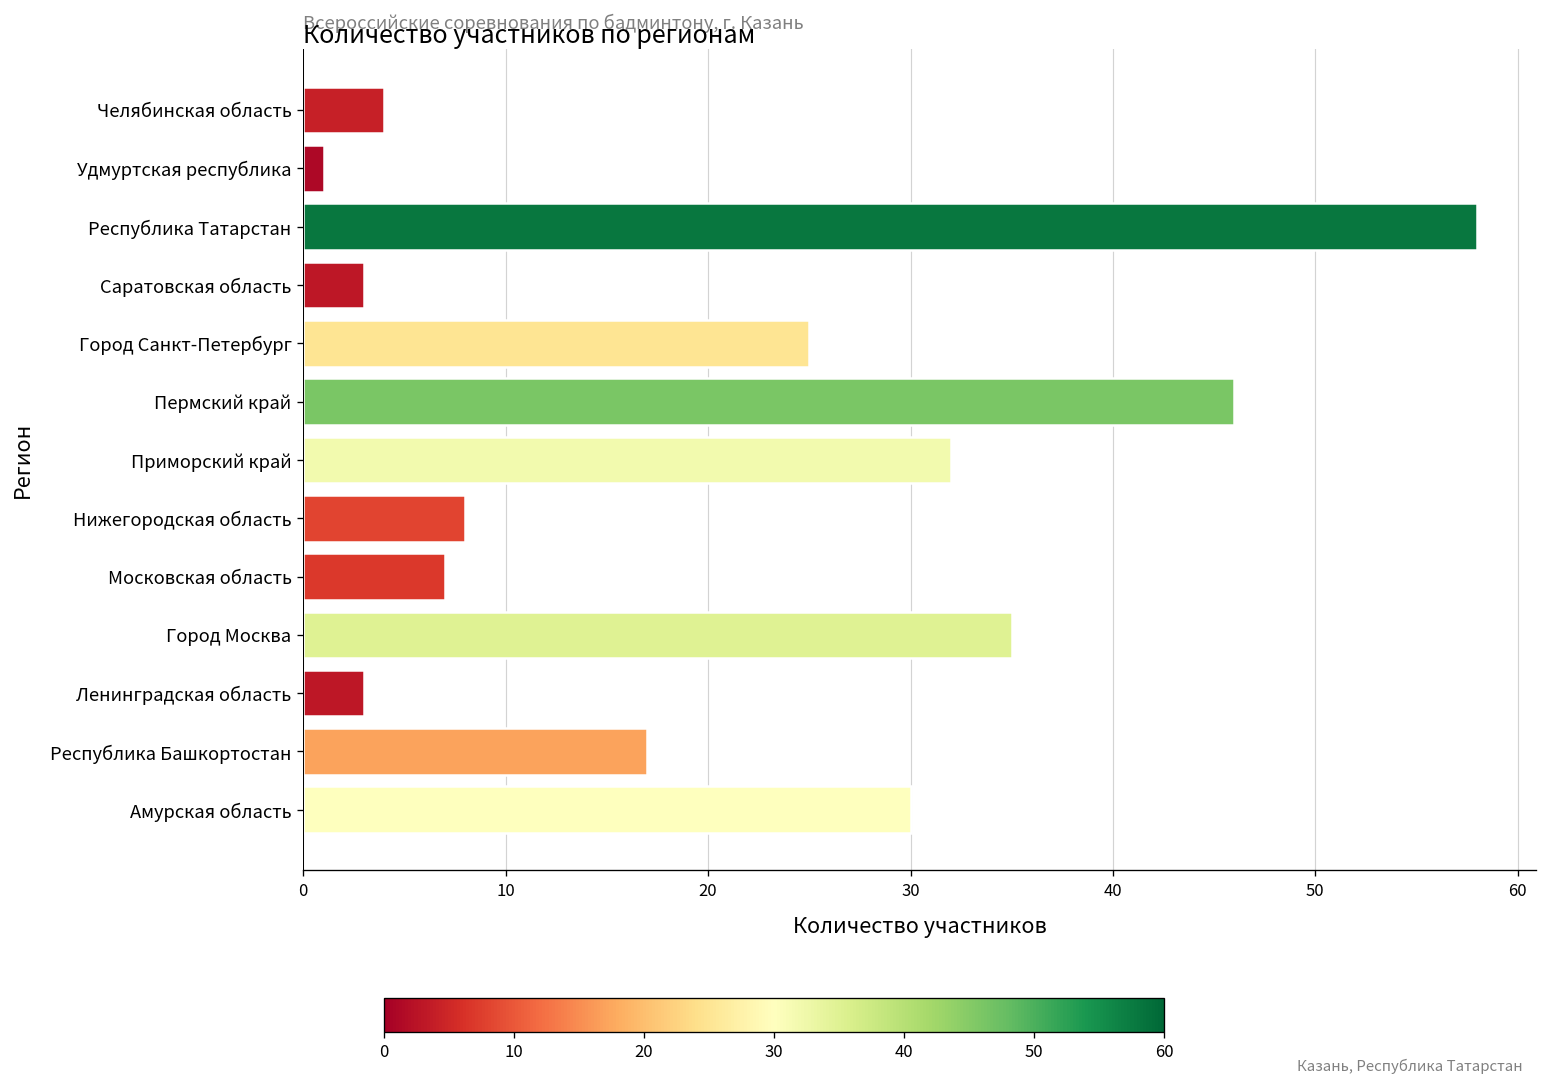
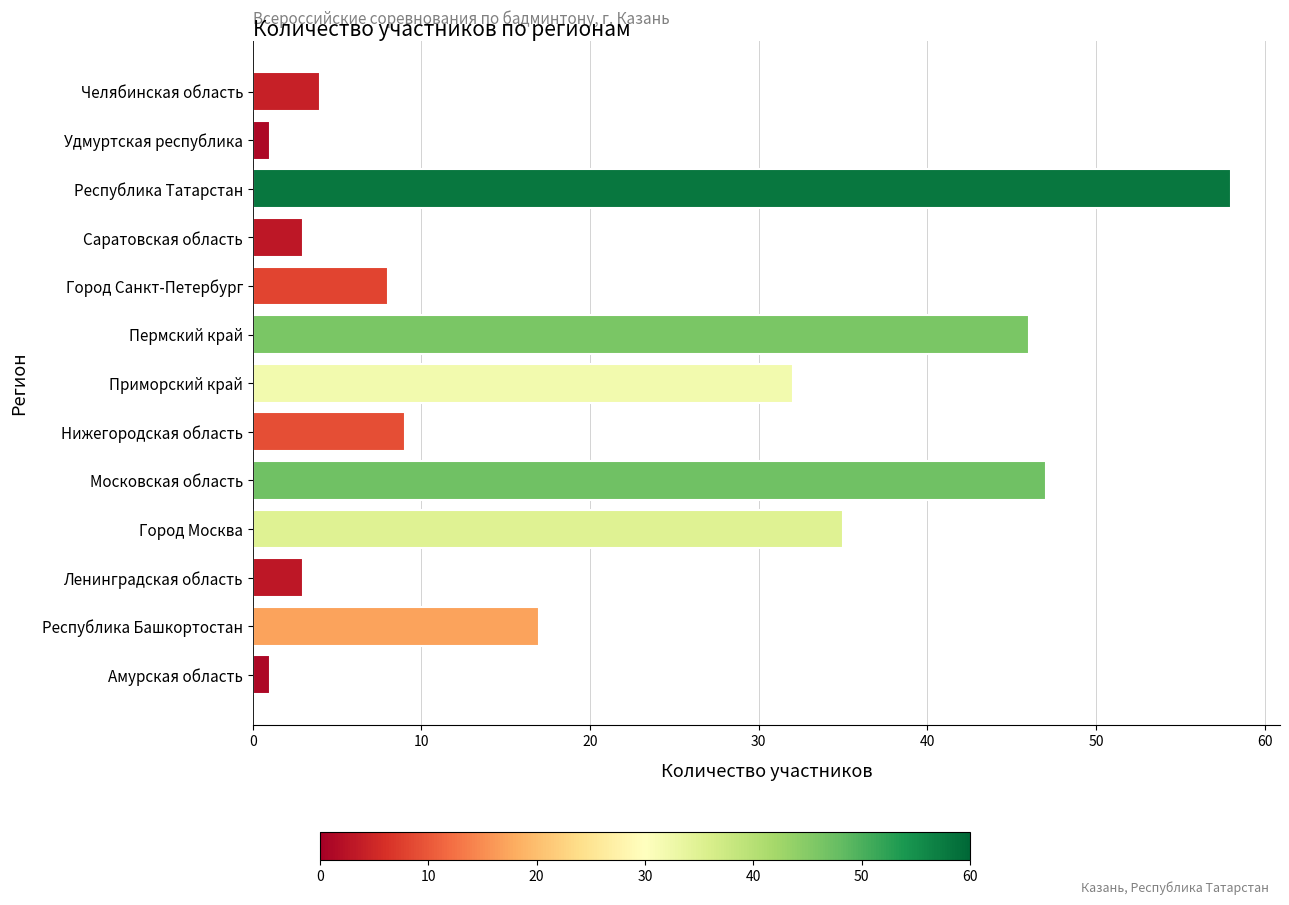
  {
    "Челябинская область": 4,
    "Удмуртская республика": 1,
    "Республика Татарстан": 58,
    "Саратовская область": 3,
-   "Город Санкт-Петербург": 25,
+   "Город Санкт-Петербург": 8,
    "Пермский край": 46,
    "Приморский край": 32,
-   "Нижегородская область": 8,
-   "Московская область": 7,
+   "Нижегородская область": 9,
+   "Московская область": 47,
    "Город Москва": 35,
    "Ленинградская область": 3,
    "Республика Башкортостан": 17,
-   "Амурская область": 30
+   "Амурская область": 1
  }
